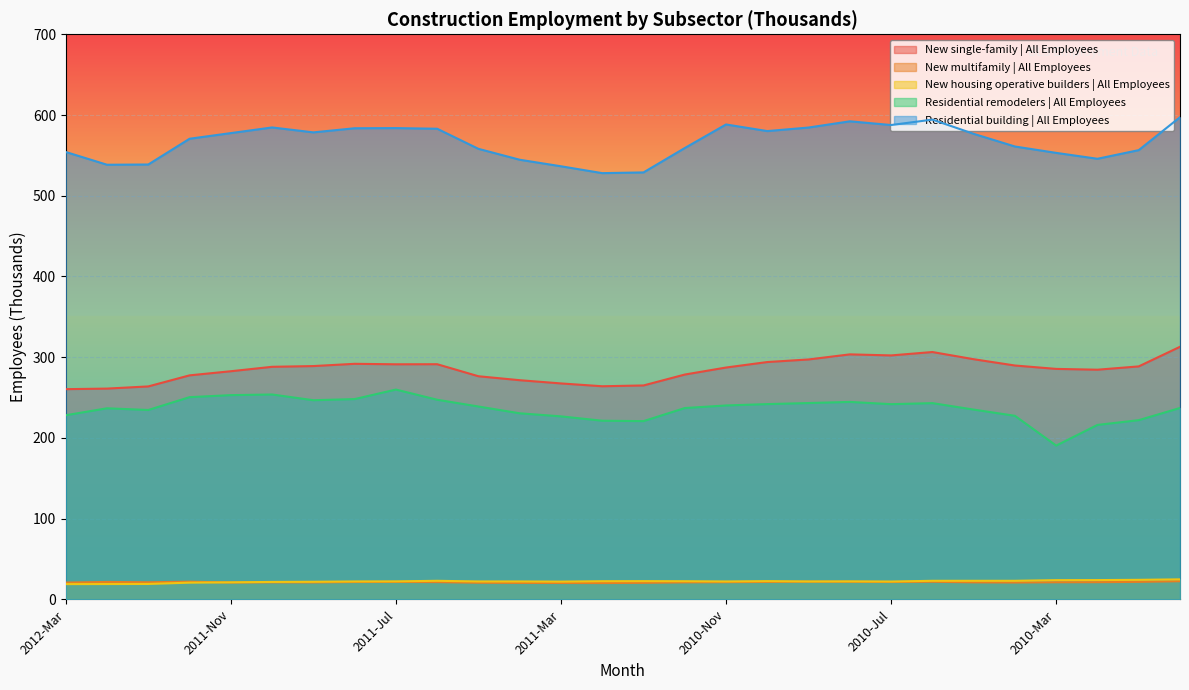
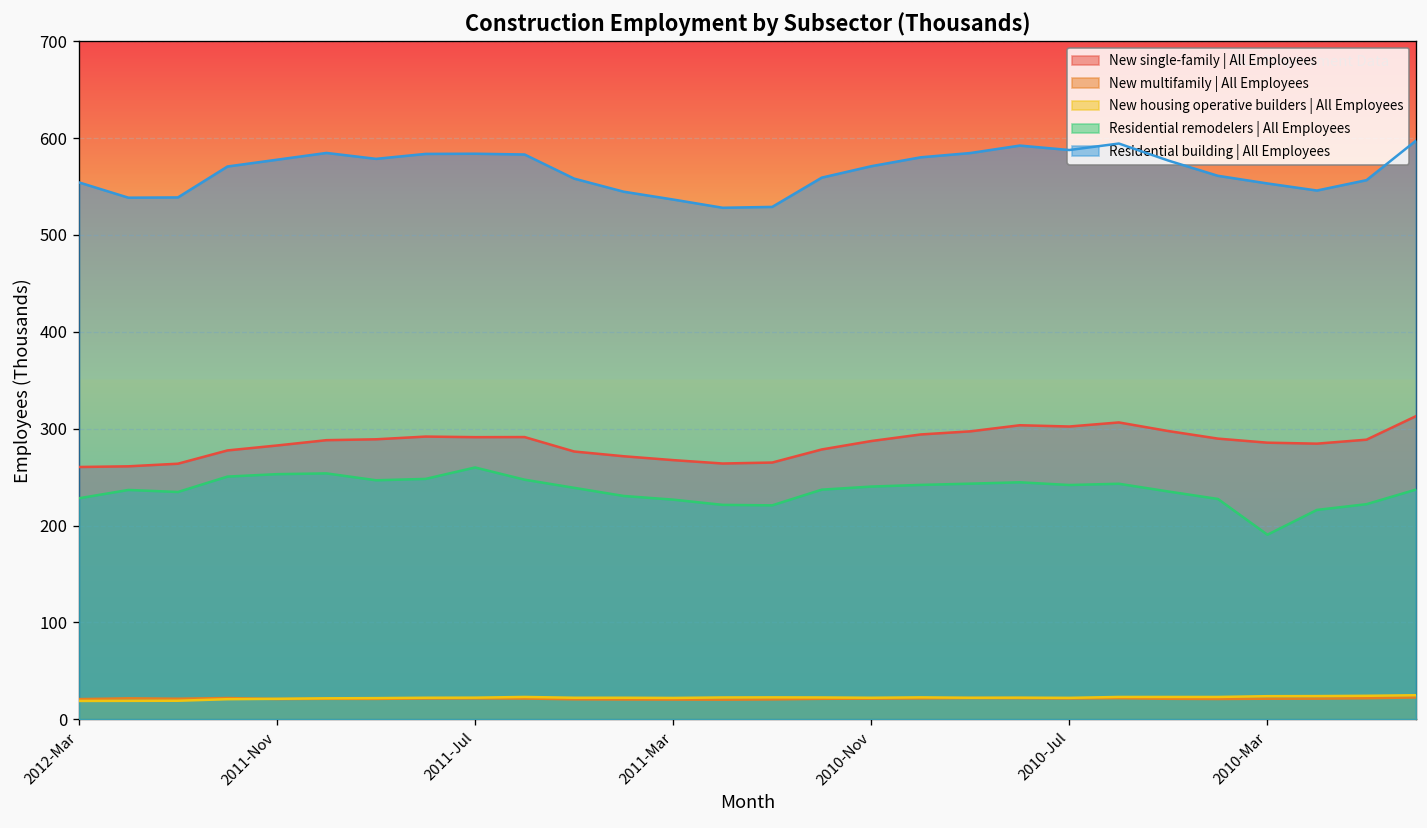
  {
    "Residential remodelers | All Employees": {
      "2012-Mar": 230,
      "2011-Nov": 250,
      "2011-Jul": 260,
      "2011-Mar": 230,
      "2010-Nov": 240,
      "2010-Jul": 240,
      "2010-Mar": 190
    },
    "Residential building | All Employees": {
      "2012-Mar": 550,
      "2011-Nov": 580,
      "2011-Jul": 580,
      "2011-Mar": 540,
-     "2010-Nov": 590,
+     "2010-Nov": 570,
      "2010-Mar": 550
    }
  }
